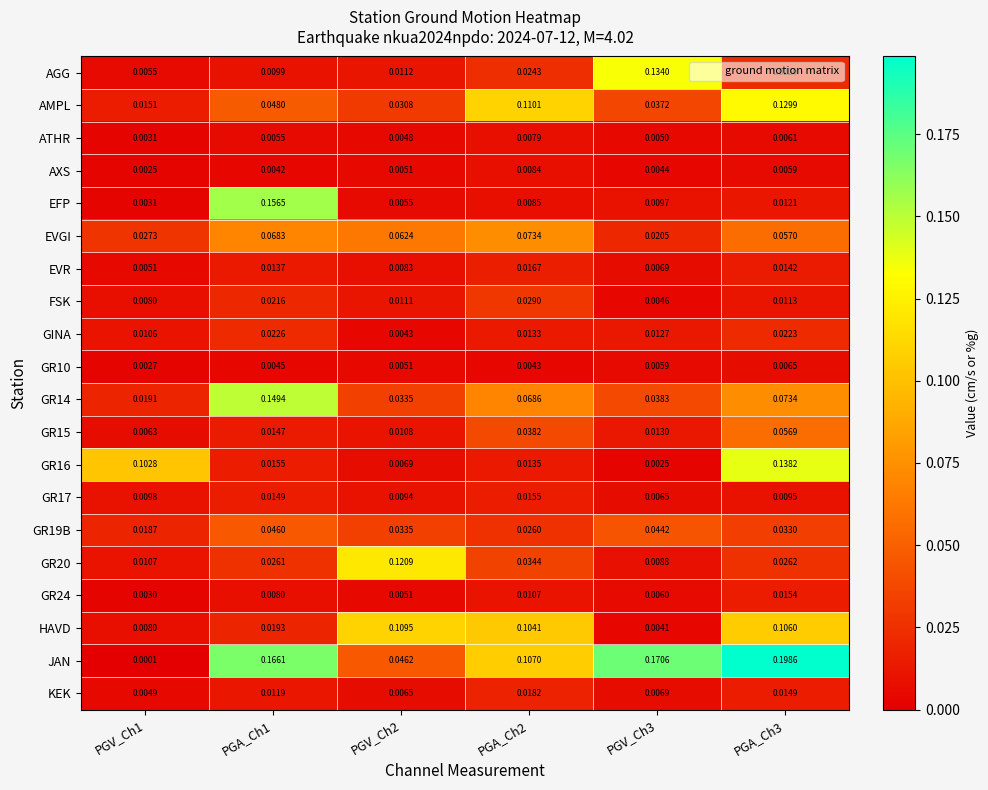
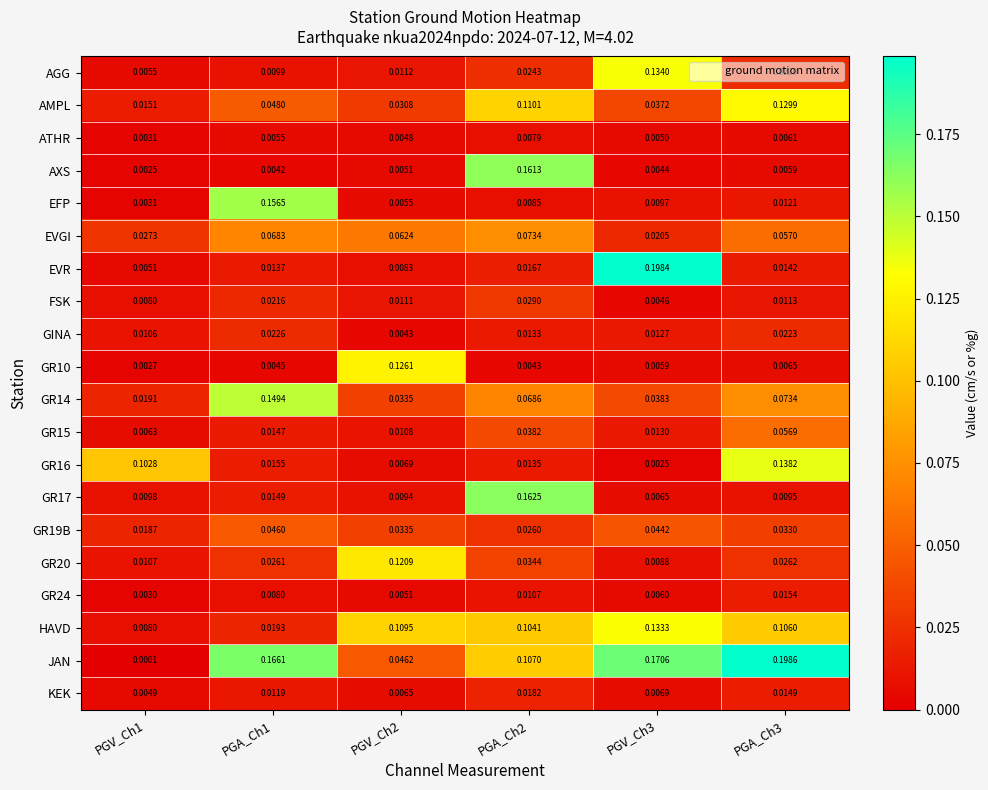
  {
    "AGG": {
      "PGV_Ch1": 0.0055,
      "PGA_Ch1": 0.0099,
      "PGV_Ch2": 0.0112,
      "PGA_Ch2": 0.0243,
      "PGV_Ch3": 0.1340
    },
    "AMPL": {
      "PGV_Ch1": 0.0151,
      "PGA_Ch1": 0.0480,
      "PGV_Ch2": 0.0308,
      "PGA_Ch2": 0.1101,
      "PGV_Ch3": 0.0372,
      "PGA_Ch3": 0.1299
    },
    "ATHR": {
      "PGV_Ch1": 0.0031,
      "PGA_Ch1": 0.0055,
      "PGV_Ch2": 0.0048,
      "PGA_Ch2": 0.0079,
      "PGV_Ch3": 0.0050,
      "PGA_Ch3": 0.0061
    },
    "AXS": {
      "PGV_Ch1": 0.0025,
      "PGA_Ch1": 0.0042,
      "PGV_Ch2": 0.0051,
-     "PGA_Ch2": 0.0084,
+     "PGA_Ch2": 0.1613,
      "PGV_Ch3": 0.0044,
      "PGA_Ch3": 0.0059
    },
    "EFP": {
      "PGV_Ch1": 0.0031,
      "PGA_Ch1": 0.1565,
      "PGV_Ch2": 0.0055,
      "PGA_Ch2": 0.0085,
      "PGV_Ch3": 0.0097,
      "PGA_Ch3": 0.0121
    },
    "EVGI": {
      "PGV_Ch1": 0.0273,
      "PGA_Ch1": 0.0683,
      "PGV_Ch2": 0.0624,
      "PGA_Ch2": 0.0734,
      "PGV_Ch3": 0.0205,
      "PGA_Ch3": 0.0570
    },
    "EVR": {
      "PGV_Ch1": 0.0051,
      "PGA_Ch1": 0.0137,
      "PGV_Ch2": 0.0083,
      "PGA_Ch2": 0.0167,
-     "PGV_Ch3": 0.0069,
+     "PGV_Ch3": 0.1984,
      "PGA_Ch3": 0.0142
    },
    "FSK": {
      "PGV_Ch1": 0.0080,
      "PGA_Ch1": 0.0216,
      "PGV_Ch2": 0.0111,
      "PGA_Ch2": 0.0290,
      "PGV_Ch3": 0.0046,
      "PGA_Ch3": 0.0113
    },
    "GINA": {
      "PGV_Ch1": 0.0106,
      "PGA_Ch1": 0.0226,
      "PGV_Ch2": 0.0043,
      "PGA_Ch2": 0.0133,
      "PGV_Ch3": 0.0127,
      "PGA_Ch3": 0.0223
    },
    "GR10": {
      "PGV_Ch1": 0.0027,
      "PGA_Ch1": 0.0045,
-     "PGV_Ch2": 0.0051,
+     "PGV_Ch2": 0.1261,
      "PGA_Ch2": 0.0043,
      "PGV_Ch3": 0.0059,
      "PGA_Ch3": 0.0065
    },
    "GR14": {
      "PGV_Ch1": 0.0191,
      "PGA_Ch1": 0.1494,
      "PGV_Ch2": 0.0335,
      "PGA_Ch2": 0.0686,
      "PGV_Ch3": 0.0383,
      "PGA_Ch3": 0.0734
    },
    "GR15": {
      "PGV_Ch1": 0.0063,
      "PGA_Ch1": 0.0147,
      "PGV_Ch2": 0.0108,
      "PGA_Ch2": 0.0382,
      "PGV_Ch3": 0.0130,
      "PGA_Ch3": 0.0569
    },
    "GR16": {
      "PGV_Ch1": 0.1028,
      "PGA_Ch1": 0.0155,
      "PGV_Ch2": 0.0069,
      "PGA_Ch2": 0.0135,
      "PGV_Ch3": 0.0025,
      "PGA_Ch3": 0.1382
    },
    "GR17": {
      "PGV_Ch1": 0.0098,
      "PGA_Ch1": 0.0149,
      "PGV_Ch2": 0.0094,
-     "PGA_Ch2": 0.0155,
+     "PGA_Ch2": 0.1625,
      "PGV_Ch3": 0.0065,
      "PGA_Ch3": 0.0095
    },
    "GR19B": {
      "PGV_Ch1": 0.0187,
      "PGA_Ch1": 0.0460,
      "PGV_Ch2": 0.0335,
      "PGA_Ch2": 0.0260,
      "PGV_Ch3": 0.0442,
      "PGA_Ch3": 0.0330
    },
    "GR20": {
      "PGV_Ch1": 0.0107,
      "PGA_Ch1": 0.0261,
      "PGV_Ch2": 0.1209,
      "PGA_Ch2": 0.0344,
      "PGV_Ch3": 0.0088,
      "PGA_Ch3": 0.0262
    },
    "GR24": {
      "PGV_Ch1": 0.0030,
      "PGA_Ch1": 0.0080,
      "PGV_Ch2": 0.0051,
      "PGA_Ch2": 0.0107,
      "PGV_Ch3": 0.0060,
      "PGA_Ch3": 0.0154
    },
    "HAVD": {
      "PGV_Ch1": 0.0080,
      "PGA_Ch1": 0.0193,
      "PGV_Ch2": 0.1095,
      "PGA_Ch2": 0.1041,
-     "PGV_Ch3": 0.0041,
+     "PGV_Ch3": 0.1333,
      "PGA_Ch3": 0.1060
    },
    "JAN": {
      "PGV_Ch1": 0.0001,
      "PGA_Ch1": 0.1661,
      "PGV_Ch2": 0.0462,
      "PGA_Ch2": 0.1070,
      "PGV_Ch3": 0.1706,
      "PGA_Ch3": 0.1986
    },
    "KEK": {
      "PGV_Ch1": 0.0049,
      "PGA_Ch1": 0.0119,
      "PGV_Ch2": 0.0065,
      "PGA_Ch2": 0.0182,
      "PGV_Ch3": 0.0069,
      "PGA_Ch3": 0.0149
    }
  }
